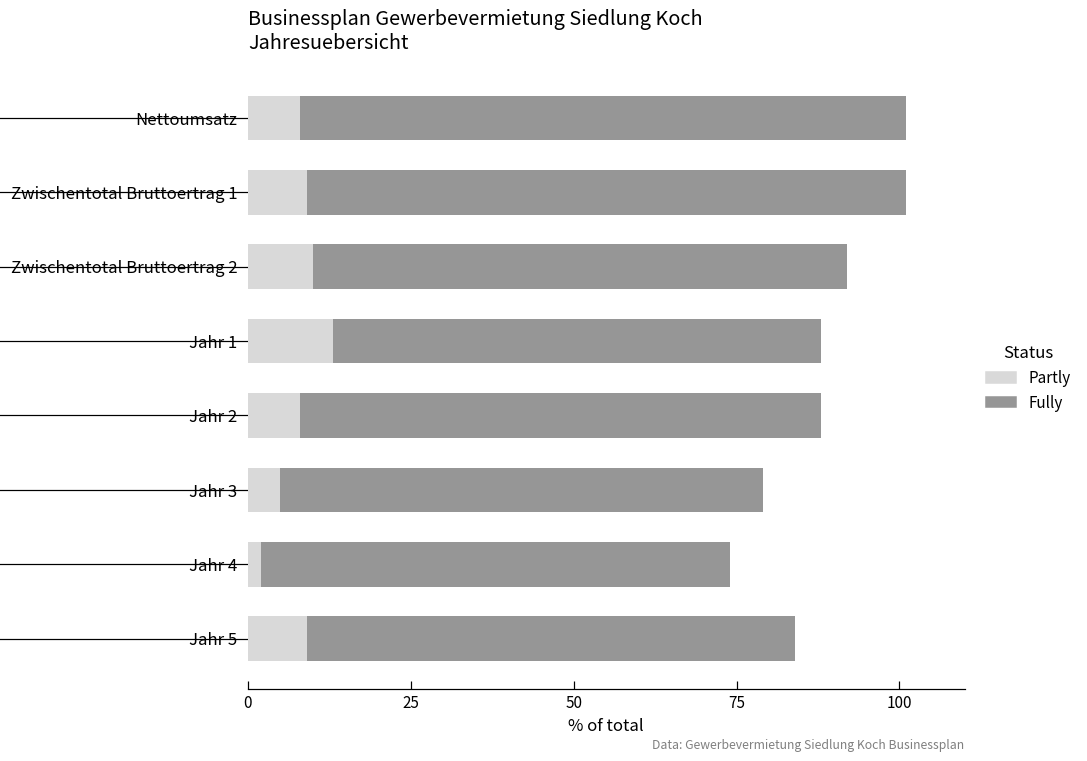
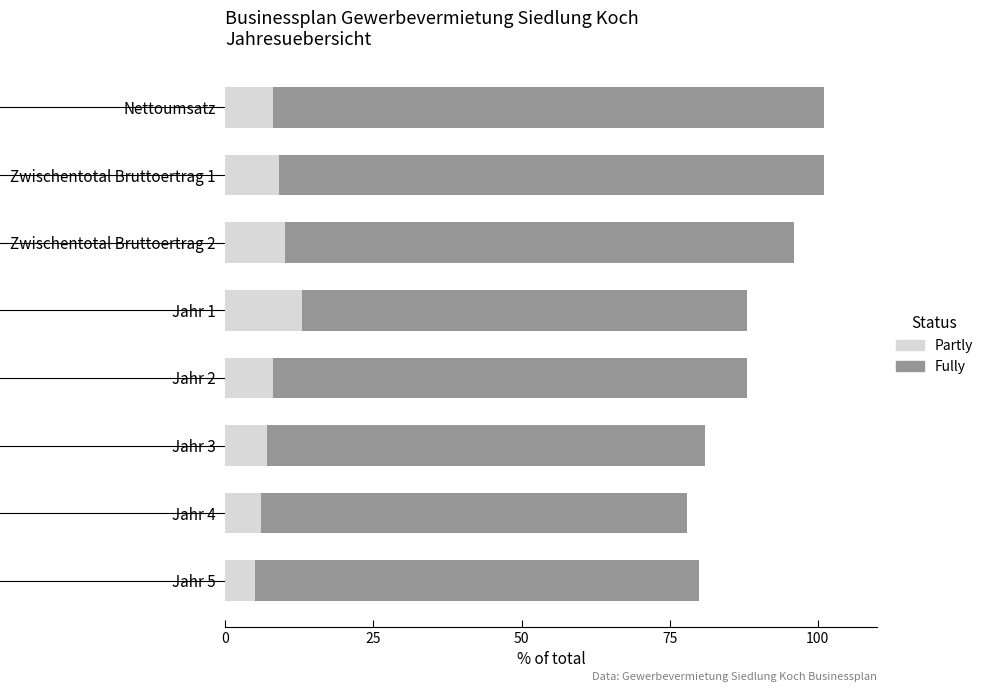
  {
    "Partly": {
      "Nettoumsatz": 8,
      "Zwischentotal Bruttoertrag 1": 9,
      "Zwischentotal Bruttoertrag 2": 10,
      "Jahr 1": 13,
      "Jahr 2": 8,
-     "Jahr 3": 5,
-     "Jahr 4": 2,
-     "Jahr 5": 9
+     "Jahr 3": 7,
+     "Jahr 4": 6,
+     "Jahr 5": 5
    },
    "Fully": {
      "Nettoumsatz": 93,
      "Zwischentotal Bruttoertrag 1": 92,
-     "Zwischentotal Bruttoertrag 2": 82,
+     "Zwischentotal Bruttoertrag 2": 86,
      "Jahr 1": 75,
      "Jahr 2": 80,
      "Jahr 3": 74,
      "Jahr 4": 72,
      "Jahr 5": 75
    }
  }
